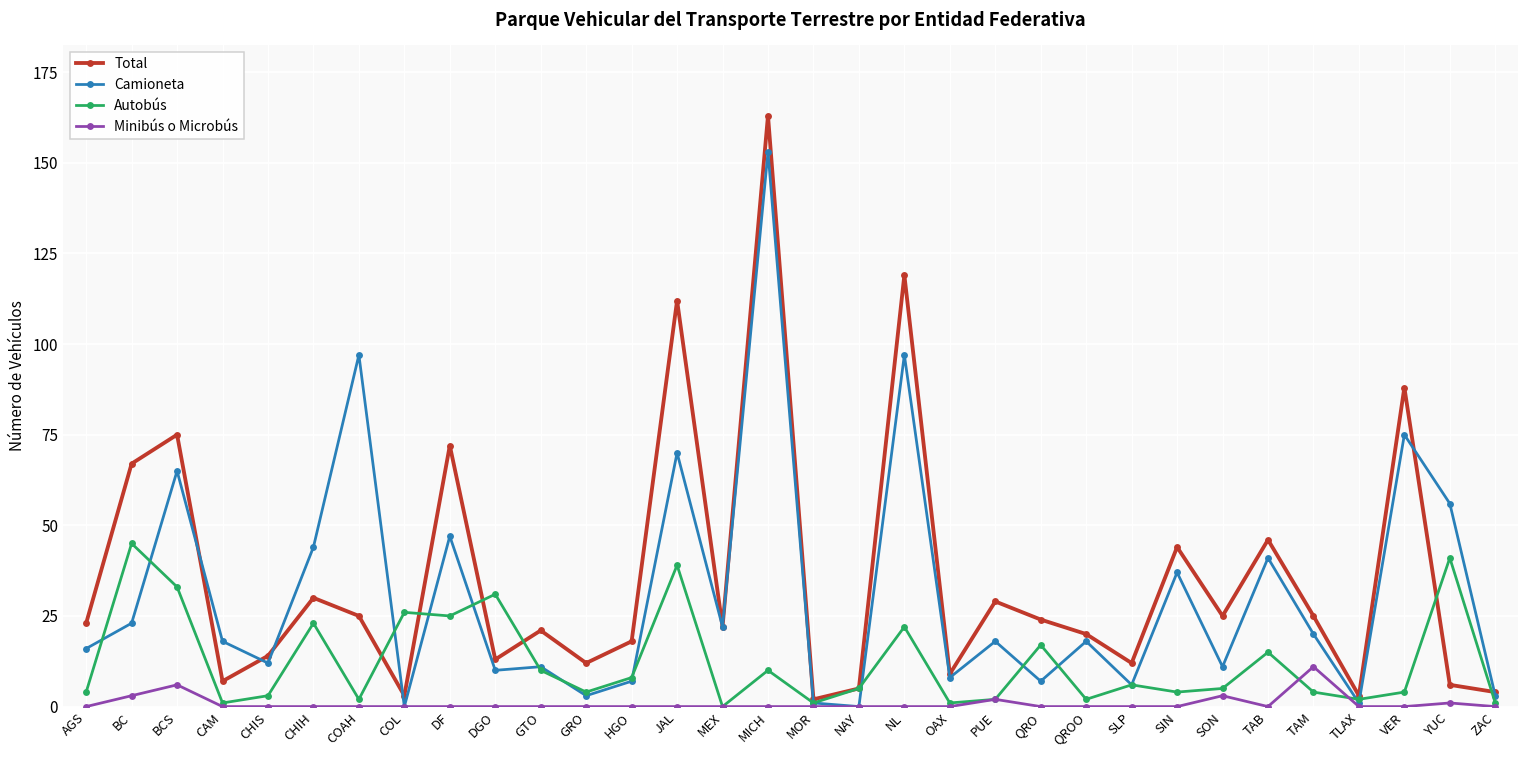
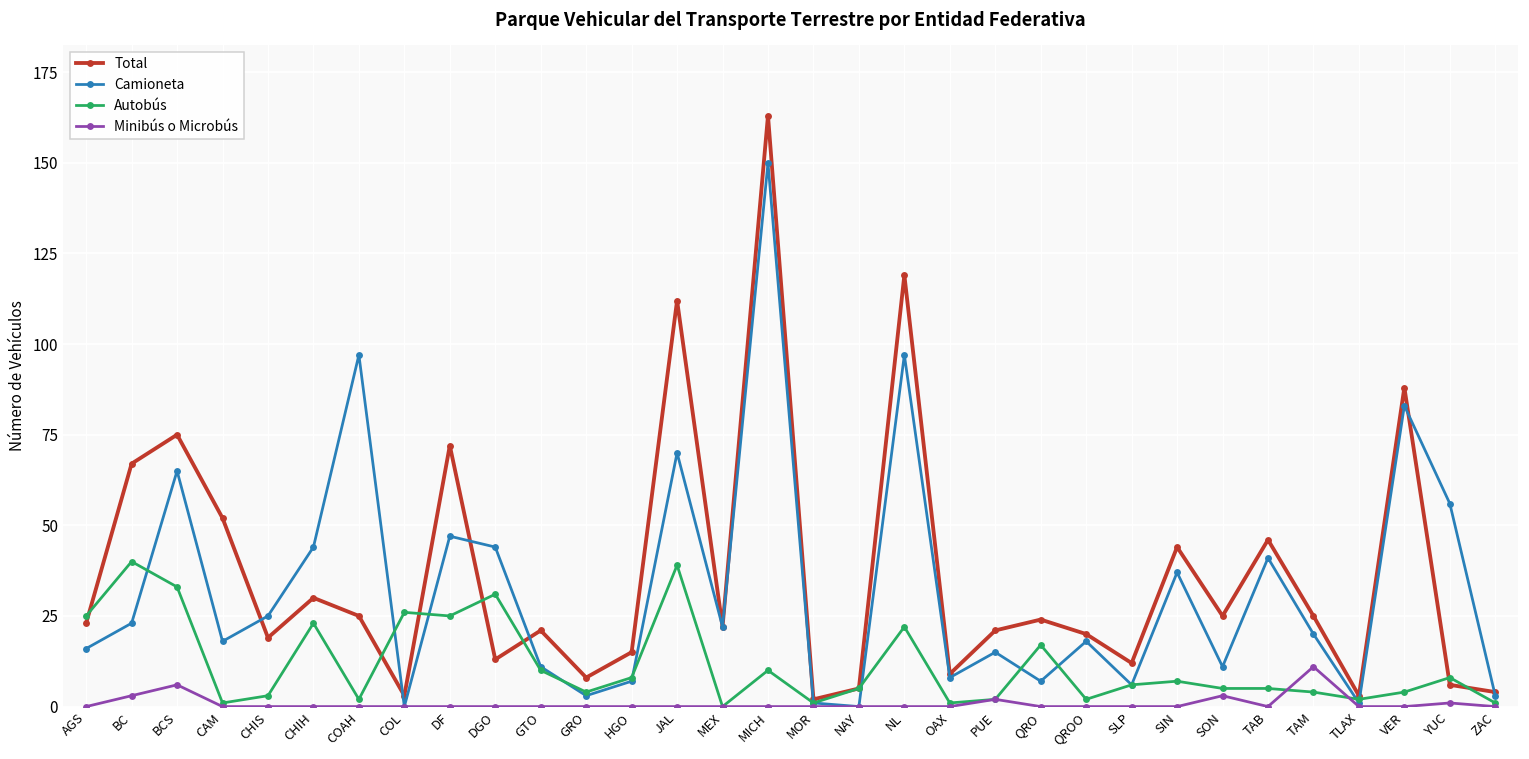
  {
    "Total": {
      "AGS": 23,
      "BC": 67,
      "BCS": 75,
-     "CAM": 7,
-     "CHIS": 14,
+     "CAM": 52,
+     "CHIS": 19,
      "CHIH": 30,
      "COAH": 25,
      "COL": 3,
      "DF": 72,
      "DGO": 13,
      "GTO": 21,
-     "GRO": 12,
-     "HGO": 18,
+     "GRO": 8,
+     "HGO": 15,
      "JAL": 112,
      "MICH": 163,
      "MOR": 2,
      "NL": 119,
      "OAX": 9,
-     "PUE": 29,
+     "PUE": 21,
      "QRO": 24,
      "QROO": 20,
      "SLP": 12,
      "SIN": 44,
      "SON": 25,
      "TAB": 46,
      "TAM": 25,
      "TLAX": 3,
      "VER": 88,
      "YUC": 6,
      "ZAC": 4
    },
    "Camioneta": {
      "AGS": 16,
      "BC": 23,
      "BCS": 65,
      "CAM": 18,
-     "CHIS": 12,
+     "CHIS": 25,
      "CHIH": 44,
      "COAH": 97,
      "DF": 47,
-     "DGO": 10,
+     "DGO": 44,
      "GTO": 11,
      "GRO": 3,
      "HGO": 7,
      "JAL": 70,
-     "MICH": 153,
+     "MICH": 150,
      "NL": 97,
      "OAX": 8,
-     "PUE": 18,
+     "PUE": 15,
      "QRO": 7,
      "QROO": 18,
      "SIN": 37,
      "SON": 11,
      "TAB": 41,
      "TAM": 20,
      "TLAX": 1,
-     "VER": 75,
+     "VER": 83,
      "YUC": 56,
      "ZAC": 3
    },
    "Autobús": {
-     "AGS": 4,
-     "BC": 45,
+     "AGS": 25,
+     "BC": 40,
      "BCS": 33,
      "CAM": 1,
      "CHIS": 3,
      "CHIH": 23,
      "COAH": 2,
      "COL": 26,
      "DF": 25,
      "DGO": 31,
      "GTO": 10,
      "GRO": 4,
      "HGO": 8,
      "JAL": 39,
      "MICH": 10,
      "NL": 22,
      "OAX": 1,
      "QRO": 17,
      "QROO": 2,
-     "SIN": 4,
+     "SIN": 7,
      "SON": 5,
-     "TAB": 15,
+     "TAB": 5,
      "TAM": 4,
      "TLAX": 2,
      "VER": 4,
-     "YUC": 41,
+     "YUC": 8,
      "ZAC": 1
    },
    "Minibús o Microbús": {
      "AGS": 0,
      "BC": 3,
      "BCS": 6,
      "CAM": 0,
      "CHIS": 0,
      "CHIH": 0,
      "COAH": 0,
      "DF": 0,
      "DGO": 0,
      "GTO": 0,
      "GRO": 0,
      "HGO": 0,
      "JAL": 0,
      "MICH": 0,
      "MOR": 0,
      "NL": 0,
      "OAX": 0,
      "QRO": 0,
      "QROO": 0,
      "SLP": 0,
      "SIN": 0,
      "SON": 3,
      "TAB": 0,
      "TAM": 11,
      "TLAX": 0,
      "VER": 0,
      "YUC": 1,
      "ZAC": 0
    }
  }
